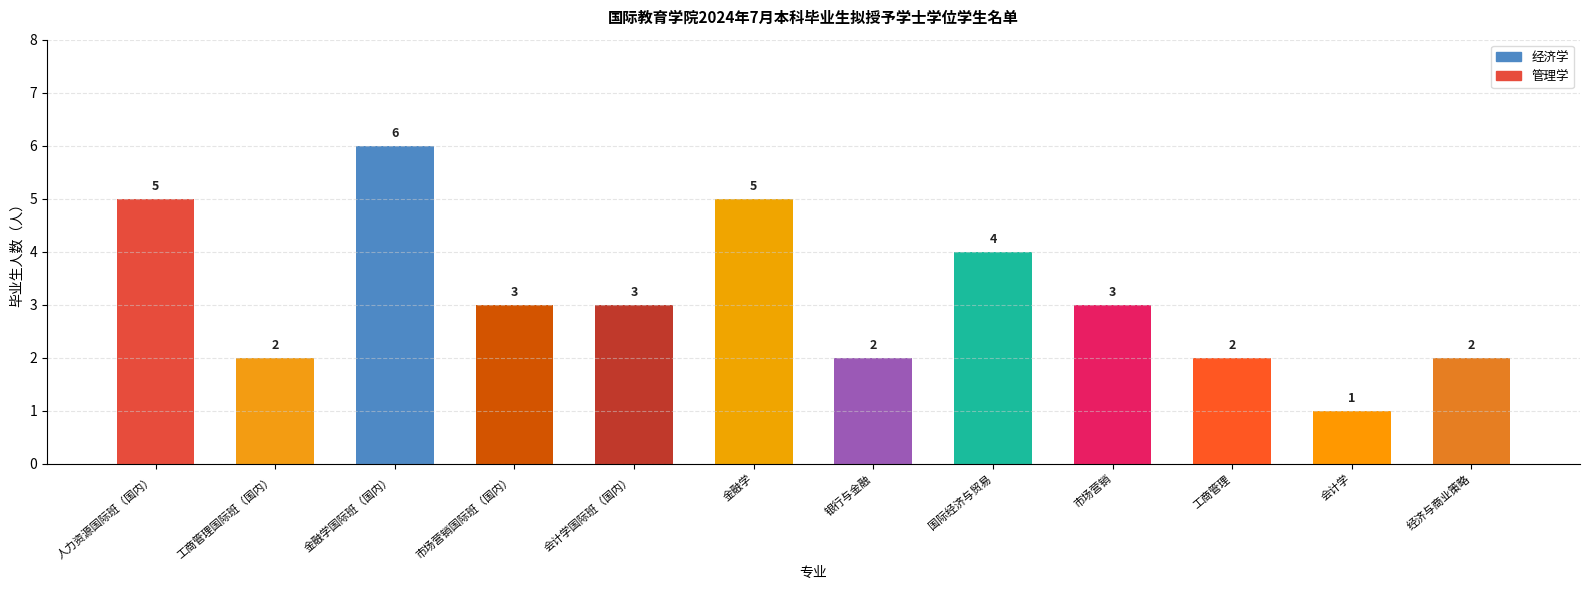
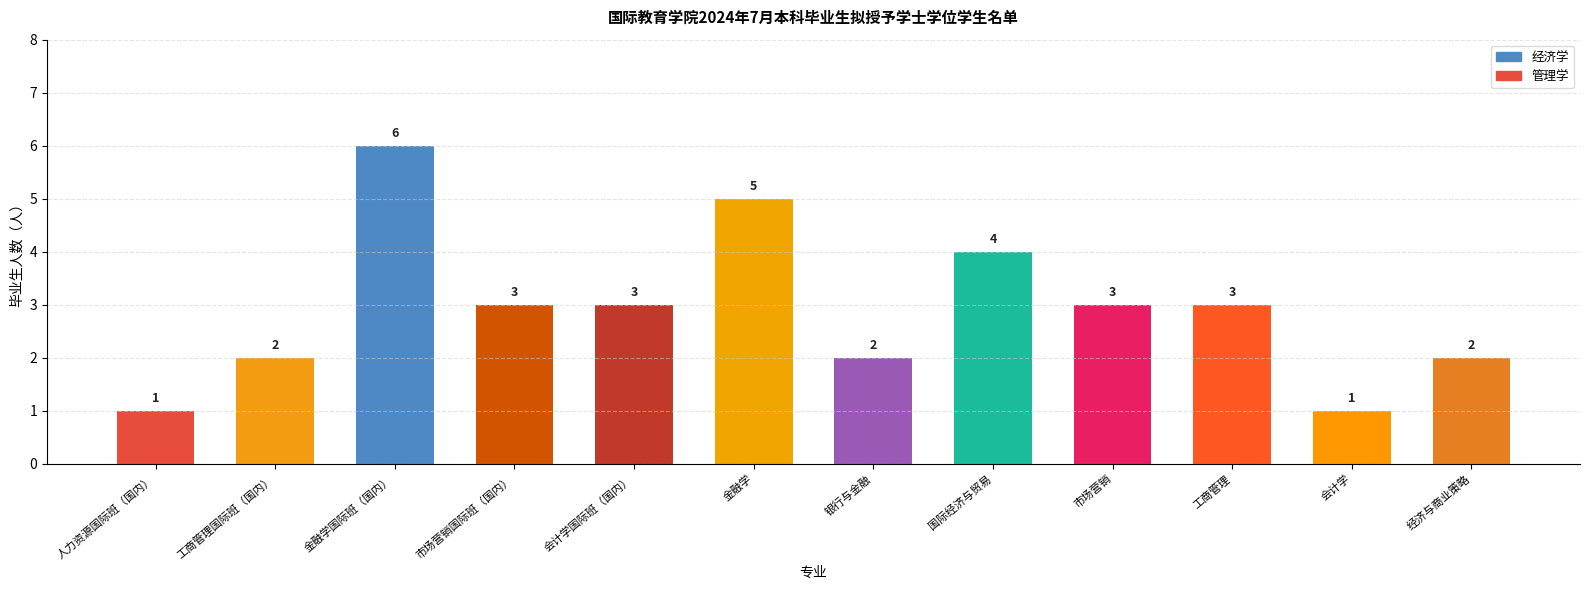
  {
-   "人力资源国际班（国内）": 5,
+   "人力资源国际班（国内）": 1,
    "工商管理国际班（国内）": 2,
    "金融学国际班（国内）": 6,
    "市场营销国际班（国内）": 3,
    "会计学国际班（国内）": 3,
    "金融学": 5,
    "银行与金融": 2,
    "国际经济与贸易": 4,
    "市场营销": 3,
-   "工商管理": 2,
+   "工商管理": 3,
    "会计学": 1,
    "经济与商业策略": 2
  }
